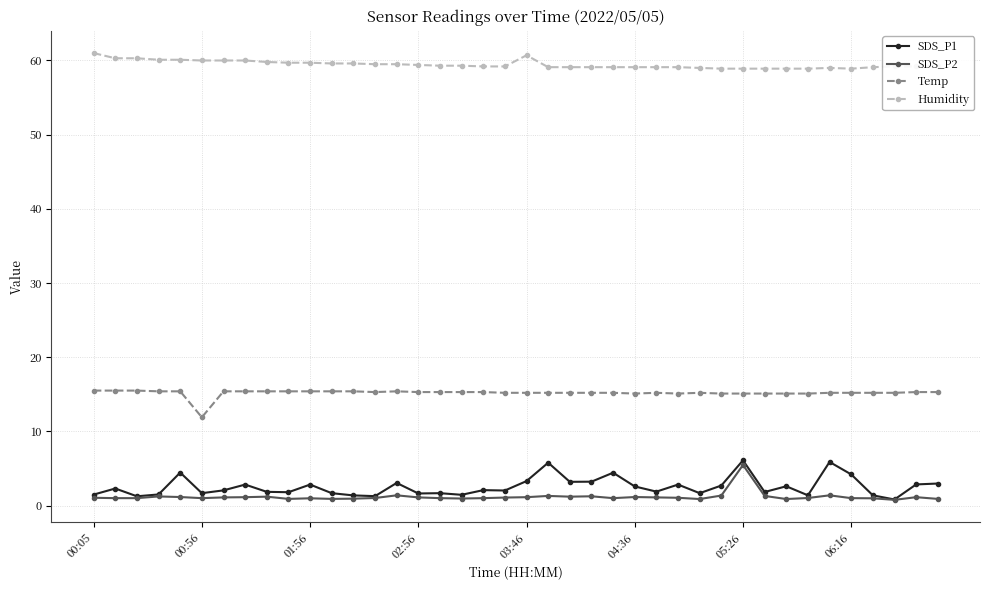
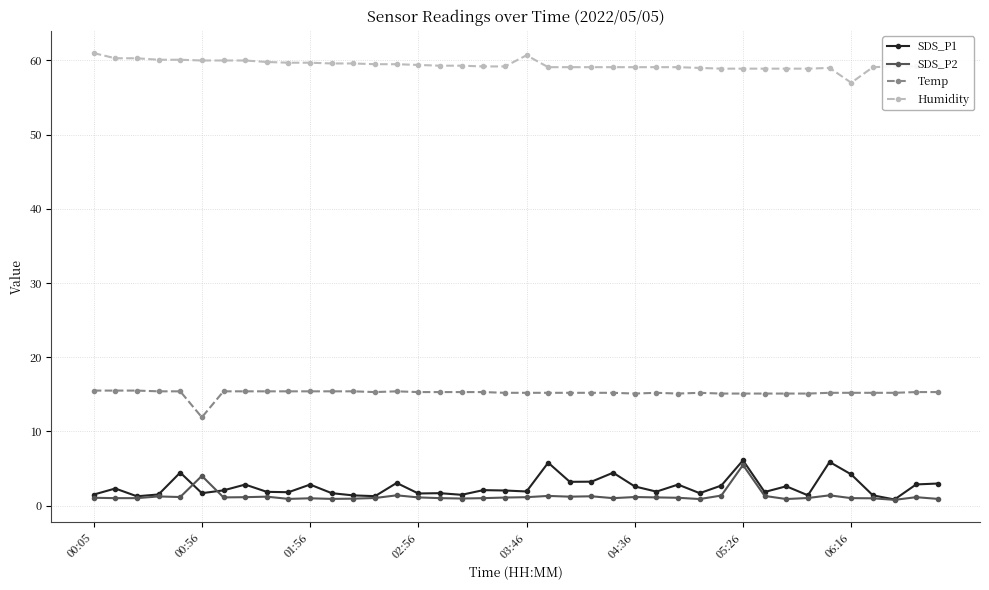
  {
    "SDS_P1": {
      "00:05": 1,
      "00:56": 2,
      "01:56": 3,
      "02:56": 2,
-     "03:46": 3,
+     "03:46": 2,
      "04:36": 3,
      "05:26": 6,
      "06:16": 4
    },
    "SDS_P2": {
      "00:05": 1,
-     "00:56": 1,
+     "00:56": 4,
      "01:56": 1,
      "02:56": 1,
      "03:46": 1,
      "04:36": 1,
      "05:26": 5,
      "06:16": 1
    },
    "Temp": {
      "00:05": 16,
      "00:56": 12,
      "01:56": 15,
      "02:56": 15,
      "03:46": 15,
      "04:36": 15,
      "05:26": 15,
      "06:16": 15
    },
    "Humidity": {
      "00:05": 61,
      "00:56": 60,
      "01:56": 60,
      "02:56": 59,
      "03:46": 61,
      "04:36": 59,
      "05:26": 59,
-     "06:16": 59
+     "06:16": 57
    }
  }
